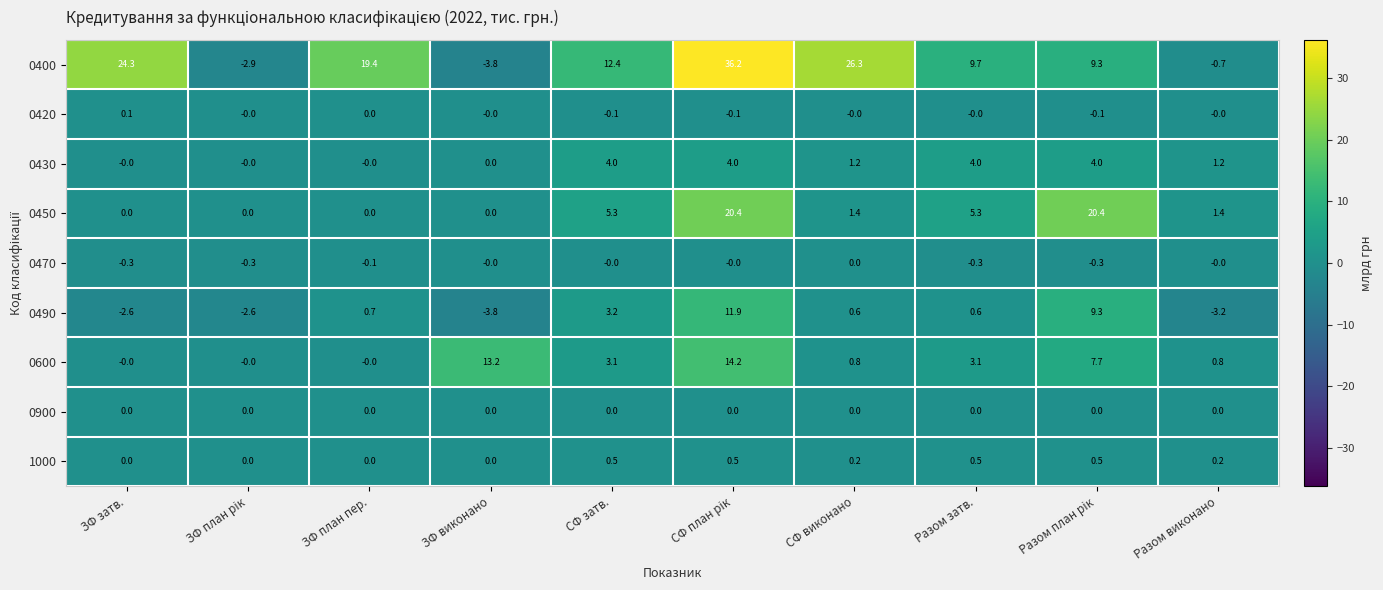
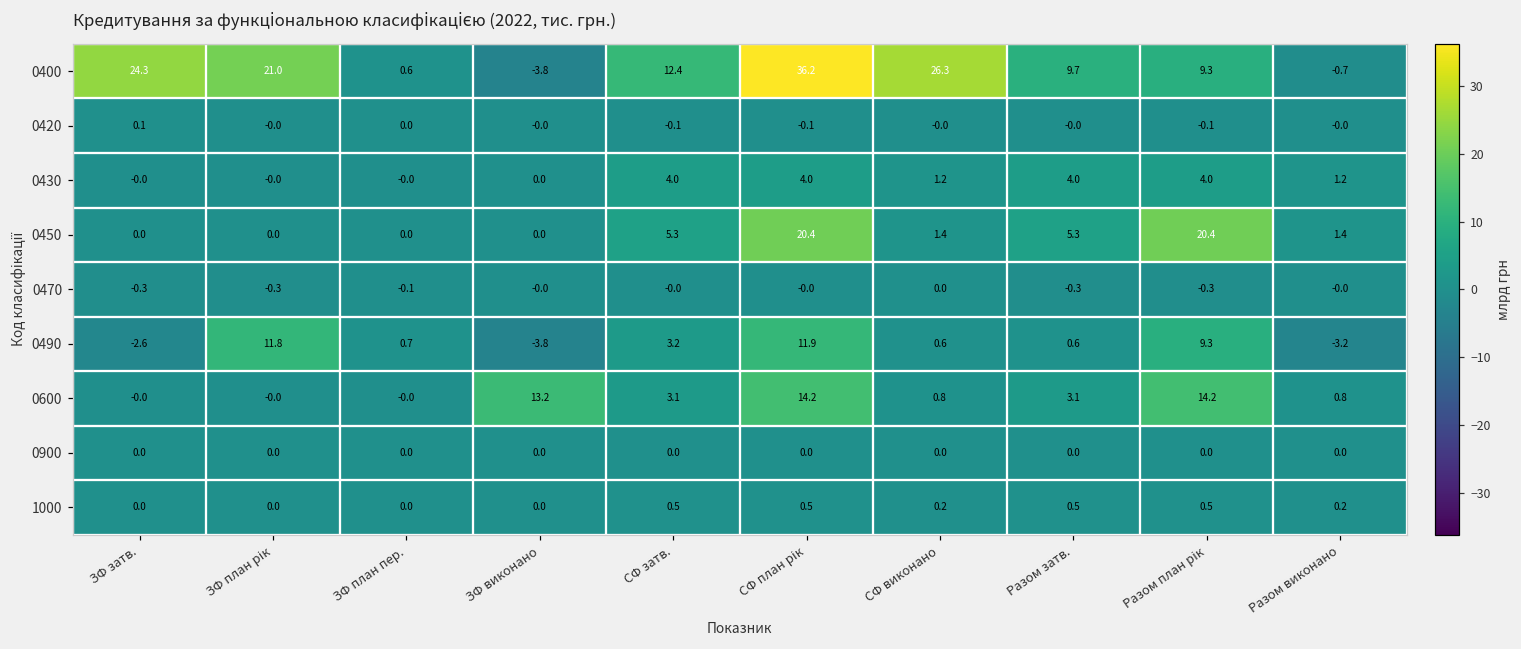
  {
    "0400": {
      "ЗФ затв.": 24.3,
-     "ЗФ план рік": -2.9,
-     "ЗФ план пер.": 19.4,
+     "ЗФ план рік": 21.0,
+     "ЗФ план пер.": 0.6,
      "ЗФ виконано": -3.8,
      "СФ затв.": 12.4,
      "СФ план рік": 36.2,
      "СФ виконано": 26.3,
      "Разом затв.": 9.7,
      "Разом план рік": 9.3,
      "Разом виконано": -0.7
    },
    "0420": {
      "ЗФ затв.": 0.1,
      "ЗФ план рік": -0.0,
      "ЗФ план пер.": 0.0,
      "ЗФ виконано": -0.0,
      "СФ затв.": -0.1,
      "СФ план рік": -0.1,
      "СФ виконано": -0.0,
      "Разом затв.": -0.0,
      "Разом план рік": -0.1,
      "Разом виконано": -0.0
    },
    "0430": {
      "ЗФ затв.": -0.0,
      "ЗФ план рік": -0.0,
      "ЗФ план пер.": -0.0,
      "ЗФ виконано": 0.0,
      "СФ затв.": 4.0,
      "СФ план рік": 4.0,
      "СФ виконано": 1.2,
      "Разом затв.": 4.0,
      "Разом план рік": 4.0,
      "Разом виконано": 1.2
    },
    "0450": {
      "ЗФ затв.": 0.0,
      "ЗФ план рік": 0.0,
      "ЗФ план пер.": 0.0,
      "ЗФ виконано": 0.0,
      "СФ затв.": 5.3,
      "СФ план рік": 20.4,
      "СФ виконано": 1.4,
      "Разом затв.": 5.3,
      "Разом план рік": 20.4,
      "Разом виконано": 1.4
    },
    "0470": {
      "ЗФ затв.": -0.3,
      "ЗФ план рік": -0.3,
      "ЗФ план пер.": -0.1,
      "ЗФ виконано": -0.0,
      "СФ затв.": -0.0,
      "СФ план рік": -0.0,
      "СФ виконано": 0.0,
      "Разом затв.": -0.3,
      "Разом план рік": -0.3,
      "Разом виконано": -0.0
    },
    "0490": {
      "ЗФ затв.": -2.6,
-     "ЗФ план рік": -2.6,
+     "ЗФ план рік": 11.8,
      "ЗФ план пер.": 0.7,
      "ЗФ виконано": -3.8,
      "СФ затв.": 3.2,
      "СФ план рік": 11.9,
      "СФ виконано": 0.6,
      "Разом затв.": 0.6,
      "Разом план рік": 9.3,
      "Разом виконано": -3.2
    },
    "0600": {
      "ЗФ затв.": -0.0,
      "ЗФ план рік": -0.0,
      "ЗФ план пер.": -0.0,
      "ЗФ виконано": 13.2,
      "СФ затв.": 3.1,
      "СФ план рік": 14.2,
      "СФ виконано": 0.8,
      "Разом затв.": 3.1,
-     "Разом план рік": 7.7,
+     "Разом план рік": 14.2,
      "Разом виконано": 0.8
    },
    "0900": {
      "ЗФ затв.": 0.0,
      "ЗФ план рік": 0.0,
      "ЗФ план пер.": 0.0,
      "ЗФ виконано": 0.0,
      "СФ затв.": 0.0,
      "СФ план рік": 0.0,
      "СФ виконано": 0.0,
      "Разом затв.": 0.0,
      "Разом план рік": 0.0,
      "Разом виконано": 0.0
    },
    "1000": {
      "ЗФ затв.": 0.0,
      "ЗФ план рік": 0.0,
      "ЗФ план пер.": 0.0,
      "ЗФ виконано": 0.0,
      "СФ затв.": 0.5,
      "СФ план рік": 0.5,
      "СФ виконано": 0.2,
      "Разом затв.": 0.5,
      "Разом план рік": 0.5,
      "Разом виконано": 0.2
    }
  }
